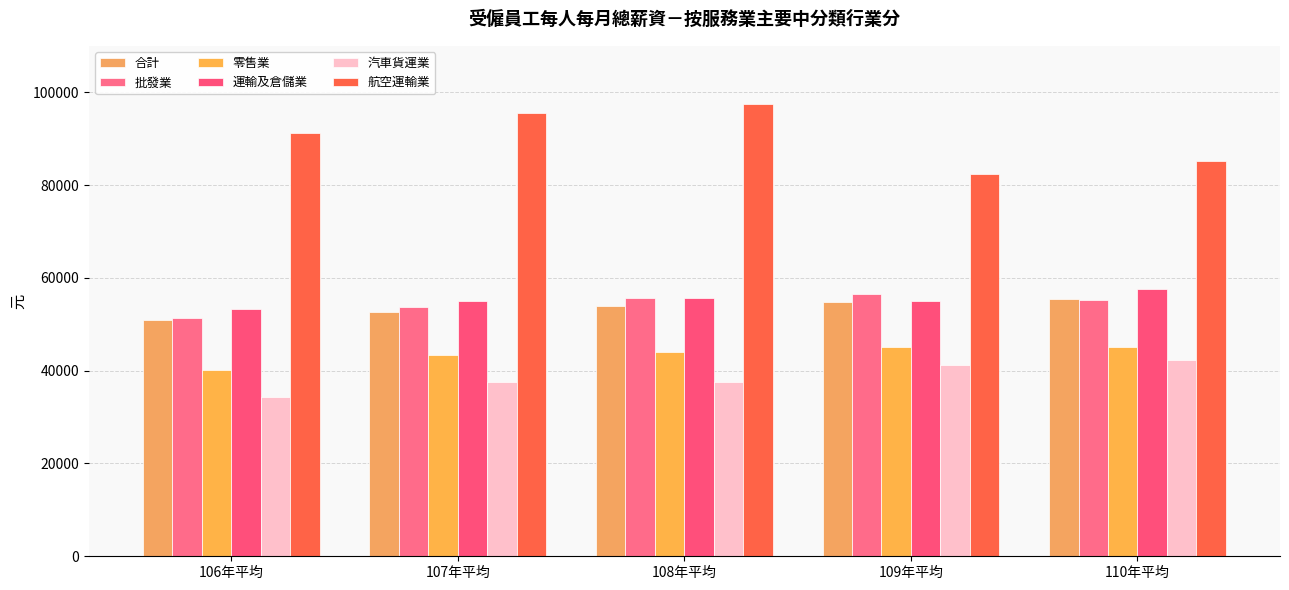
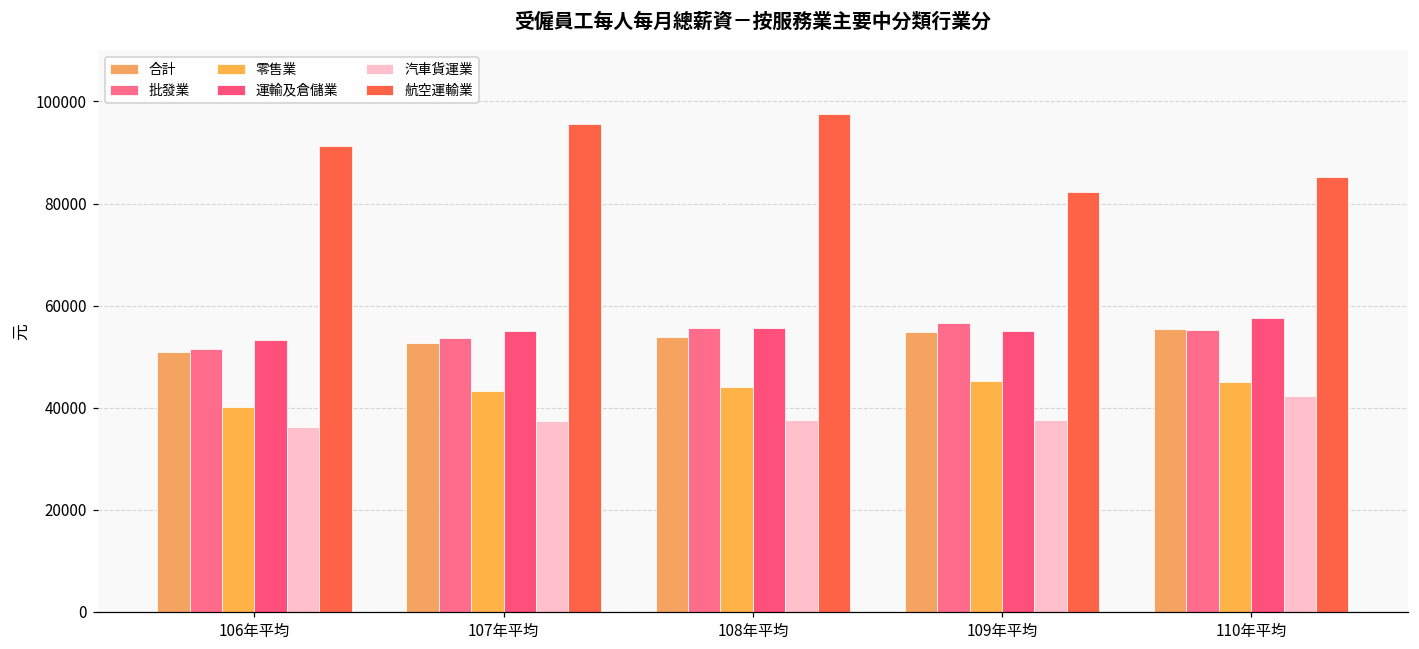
  {
    "汽車貨運業": {
-     "106年平均": 34000,
+     "106年平均": 36000,
      "107年平均": 37000,
      "108年平均": 38000,
-     "109年平均": 41000,
+     "109年平均": 38000,
      "110年平均": 42000
    }
  }
